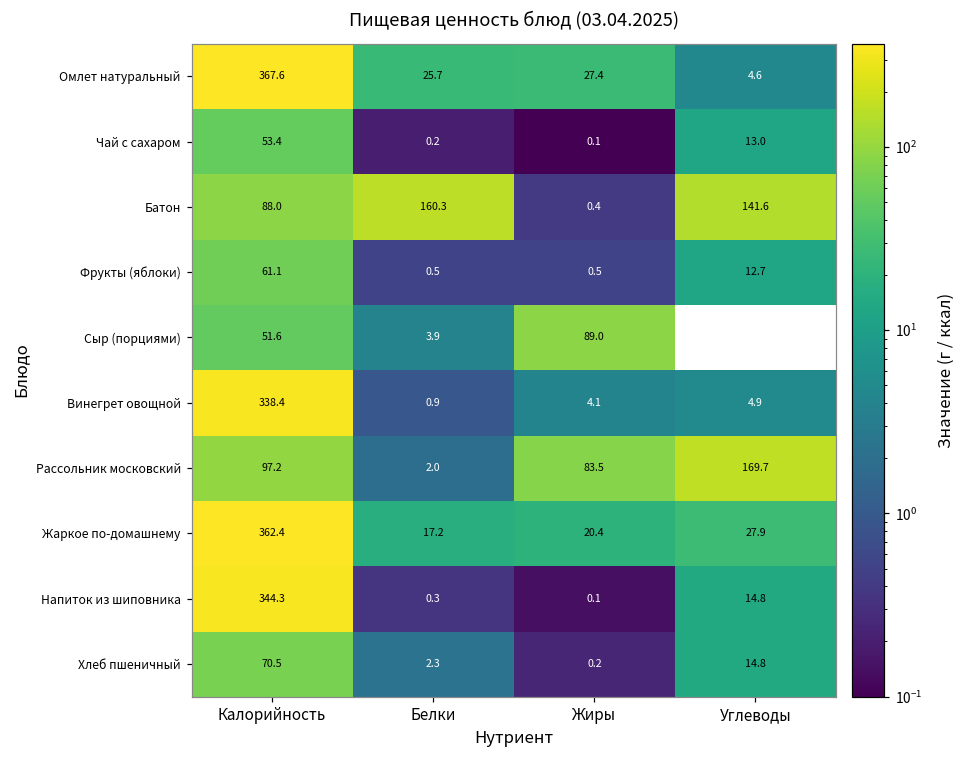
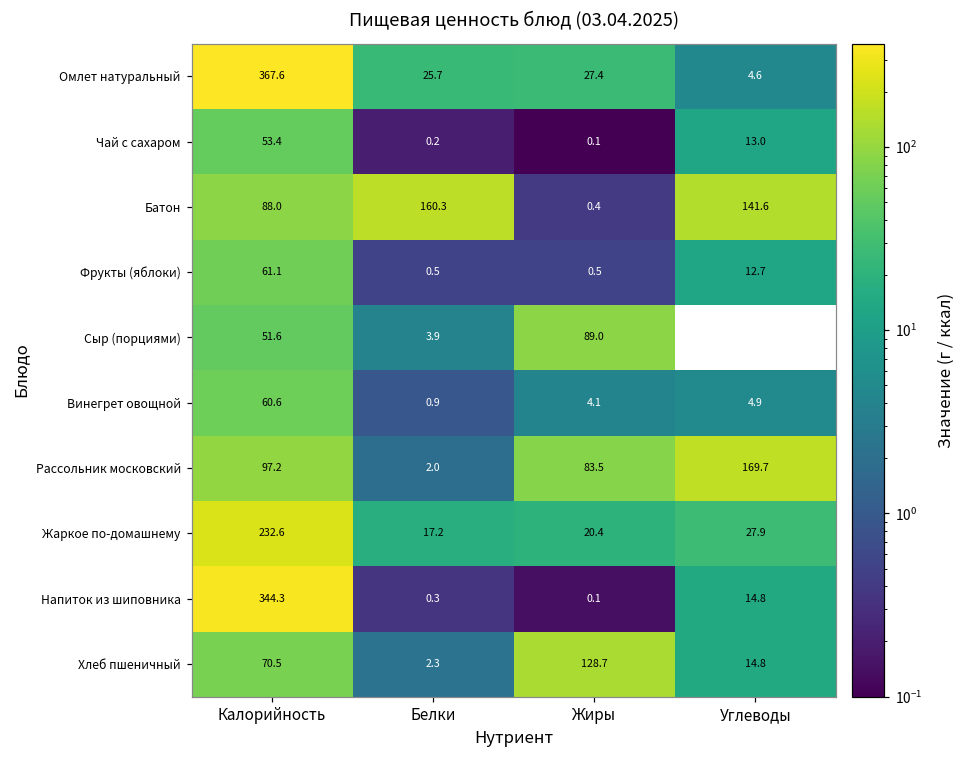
  {
    "Омлет натуральный": {
      "Калорийность": 367.6,
      "Белки": 25.7,
      "Жиры": 27.4,
      "Углеводы": 4.6
    },
    "Чай с сахаром": {
      "Калорийность": 53.4,
      "Белки": 0.2,
      "Жиры": 0.1,
      "Углеводы": 13.0
    },
    "Батон": {
      "Калорийность": 88.0,
      "Белки": 160.3,
      "Жиры": 0.4,
      "Углеводы": 141.6
    },
    "Фрукты (яблоки)": {
      "Калорийность": 61.1,
      "Белки": 0.5,
      "Жиры": 0.5,
      "Углеводы": 12.7
    },
    "Сыр (порциями)": {
      "Калорийность": 51.6,
      "Белки": 3.9,
      "Жиры": 89.0
    },
    "Винегрет овощной": {
-     "Калорийность": 338.4,
+     "Калорийность": 60.6,
      "Белки": 0.9,
      "Жиры": 4.1,
      "Углеводы": 4.9
    },
    "Рассольник московский": {
      "Калорийность": 97.2,
      "Белки": 2.0,
      "Жиры": 83.5,
      "Углеводы": 169.7
    },
    "Жаркое по-домашнему": {
-     "Калорийность": 362.4,
+     "Калорийность": 232.6,
      "Белки": 17.2,
      "Жиры": 20.4,
      "Углеводы": 27.9
    },
    "Напиток из шиповника": {
      "Калорийность": 344.3,
      "Белки": 0.3,
      "Жиры": 0.1,
      "Углеводы": 14.8
    },
    "Хлеб пшеничный": {
      "Калорийность": 70.5,
      "Белки": 2.3,
-     "Жиры": 0.2,
+     "Жиры": 128.7,
      "Углеводы": 14.8
    }
  }
